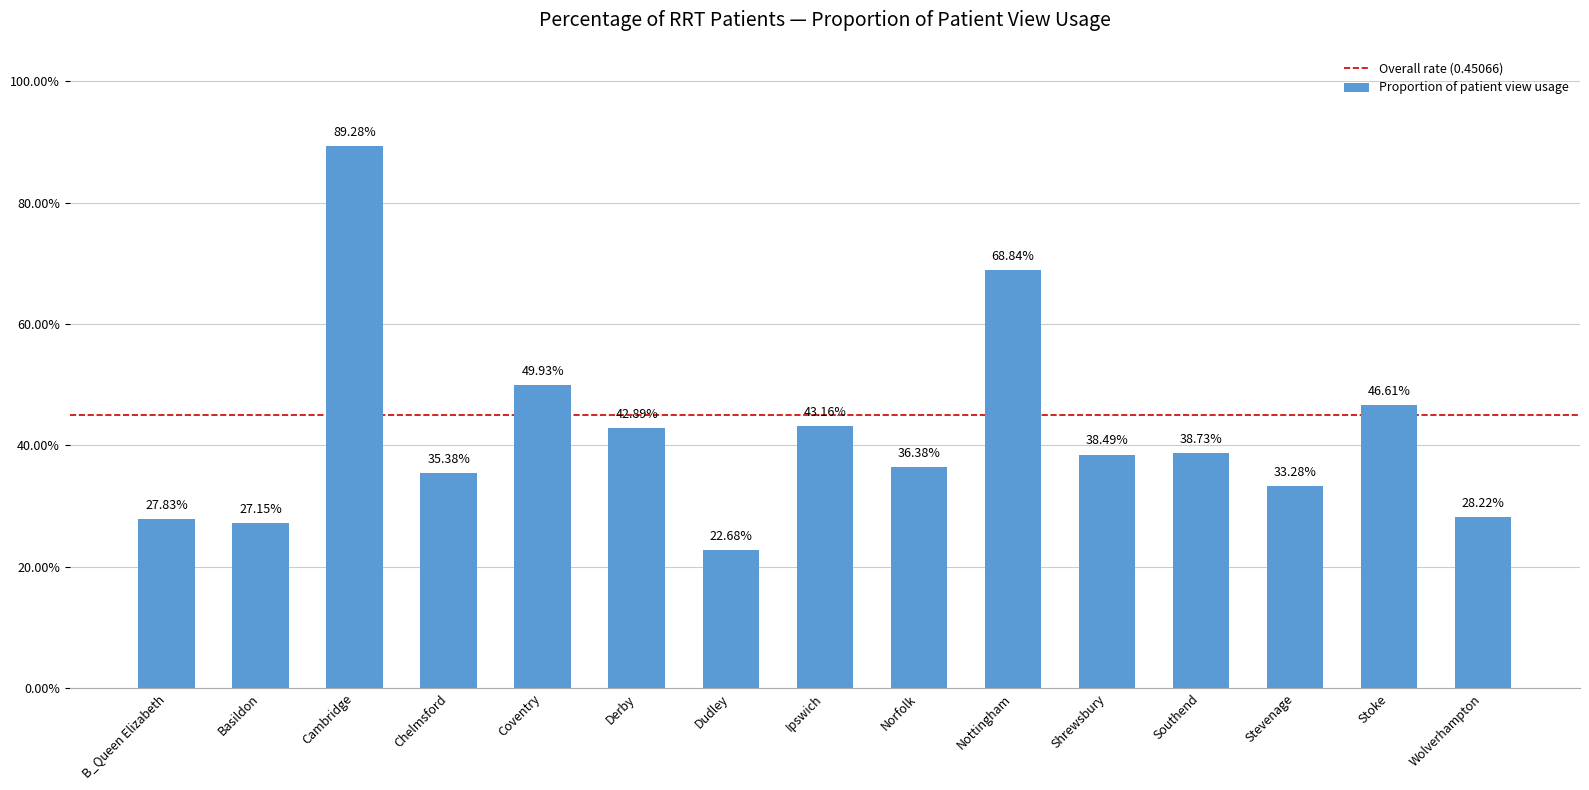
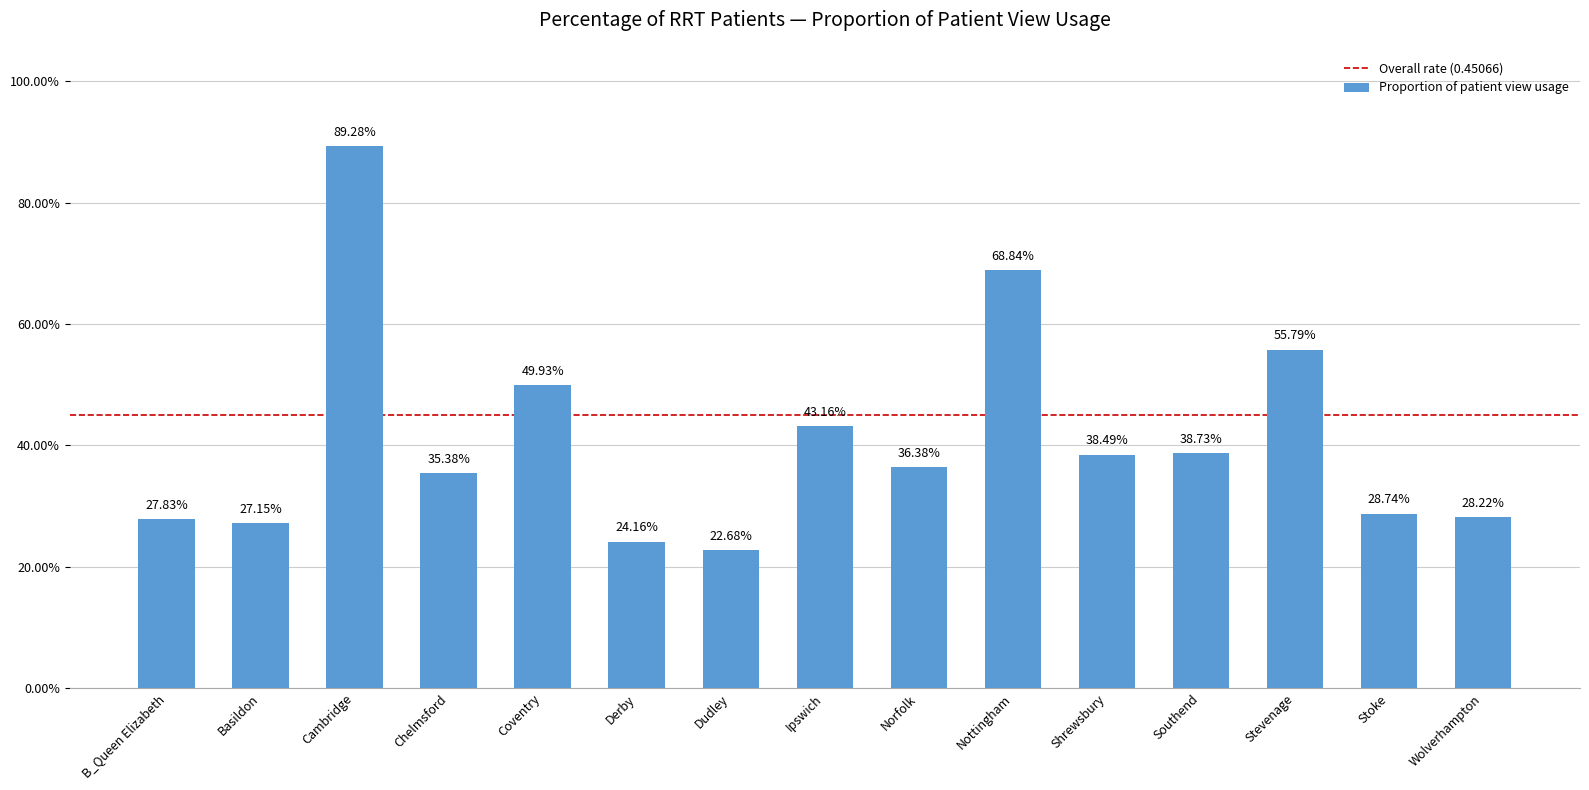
  {
    "B_Queen Elizabeth": "27.83%",
    "Basildon": "27.15%",
    "Cambridge": "89.28%",
    "Chelmsford": "35.38%",
    "Coventry": "49.93%",
-   "Derby": "42.89%",
+   "Derby": "24.16%",
    "Dudley": "22.68%",
    "Ipswich": "43.16%",
    "Norfolk": "36.38%",
    "Nottingham": "68.84%",
    "Shrewsbury": "38.49%",
    "Southend": "38.73%",
-   "Stevenage": "33.28%",
-   "Stoke": "46.61%",
+   "Stevenage": "55.79%",
+   "Stoke": "28.74%",
    "Wolverhampton": "28.22%"
  }
